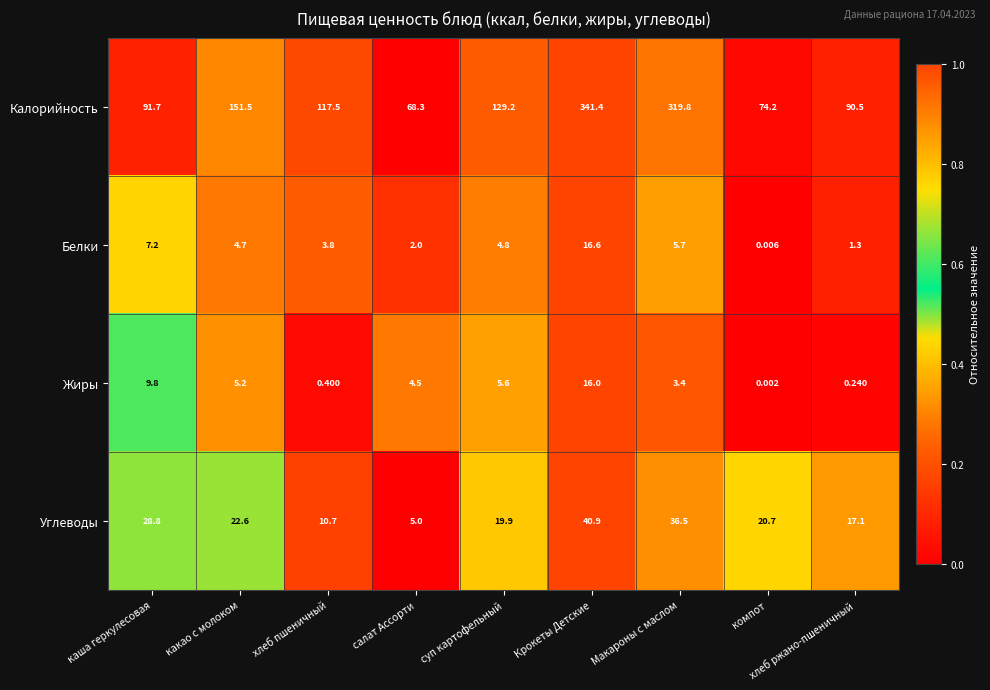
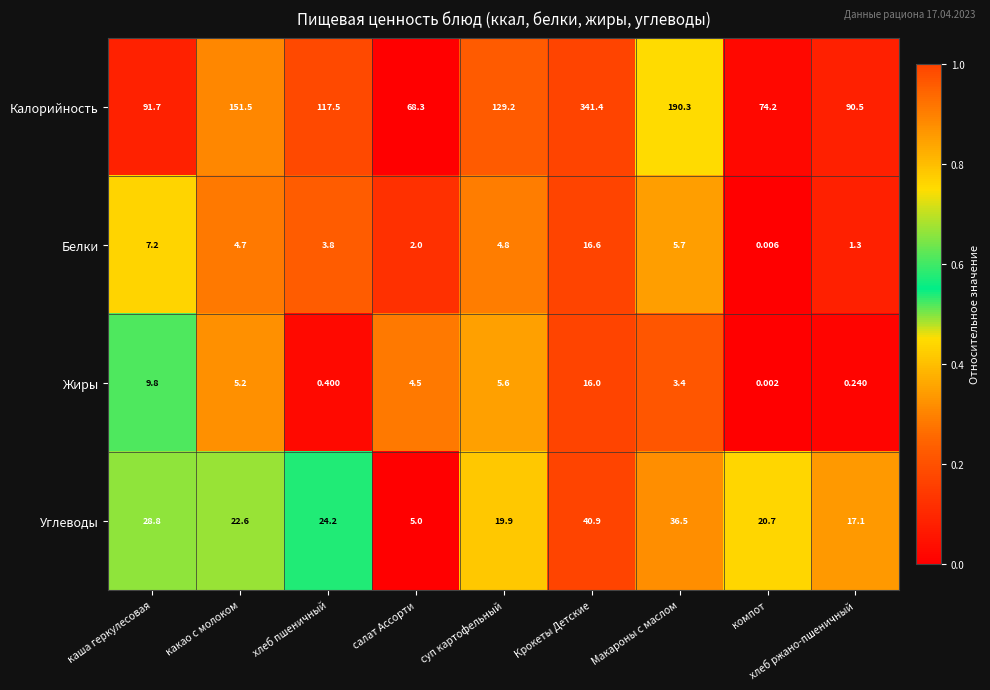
  {
    "Калорийность": {
      "каша геркулесовая": 91.7,
      "какао с молоком": 151.5,
      "хлеб пшеничный": 117.5,
      "салат Ассорти": 68.3,
      "суп картофельный": 129.2,
      "Крокеты Детские": 341.4,
-     "Макароны с маслом": 319.8,
+     "Макароны с маслом": 190.3,
      "компот": 74.2,
      "хлеб ржано-пшеничный": 90.5
    },
    "Белки": {
      "каша геркулесовая": 7.2,
      "какао с молоком": 4.7,
      "хлеб пшеничный": 3.8,
      "салат Ассорти": 2.0,
      "суп картофельный": 4.8,
      "Крокеты Детские": 16.6,
      "Макароны с маслом": 5.7,
      "компот": 0.006,
      "хлеб ржано-пшеничный": 1.3
    },
    "Жиры": {
      "каша геркулесовая": 9.8,
      "какао с молоком": 5.2,
      "хлеб пшеничный": 0.400,
      "салат Ассорти": 4.5,
      "суп картофельный": 5.6,
      "Крокеты Детские": 16.0,
      "Макароны с маслом": 3.4,
      "компот": 0.002,
      "хлеб ржано-пшеничный": 0.240
    },
    "Углеводы": {
      "каша геркулесовая": 28.8,
      "какао с молоком": 22.6,
-     "хлеб пшеничный": 10.7,
+     "хлеб пшеничный": 24.2,
      "салат Ассорти": 5.0,
      "суп картофельный": 19.9,
      "Крокеты Детские": 40.9,
      "Макароны с маслом": 36.5,
      "компот": 20.7,
      "хлеб ржано-пшеничный": 17.1
    }
  }
